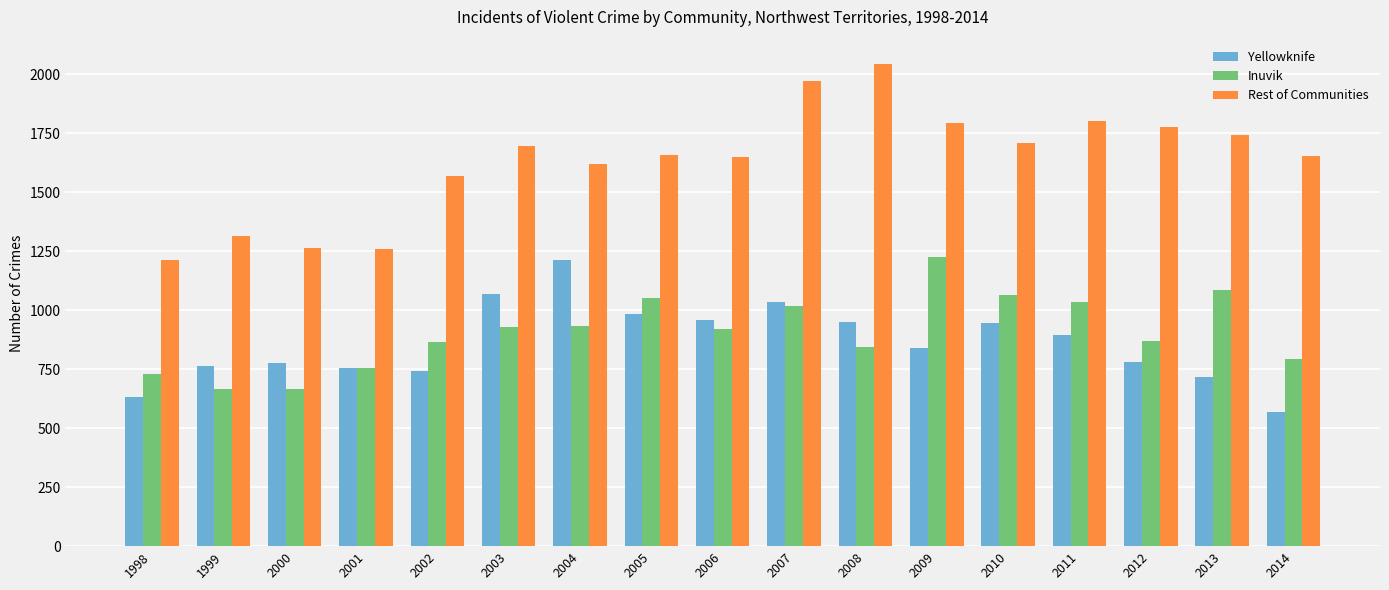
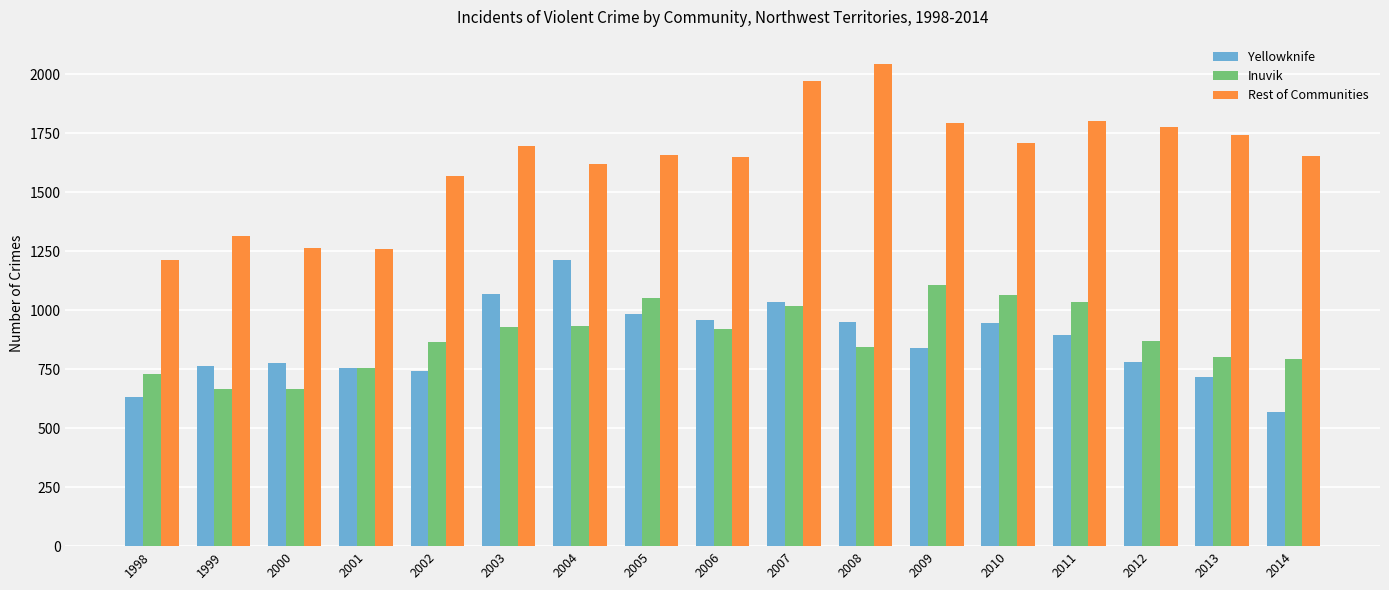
  {
    "Yellowknife": {
      "1998": 630,
      "1999": 760,
      "2000": 780,
      "2001": 750,
      "2002": 740,
      "2003": 1070,
      "2004": 1210,
      "2005": 980,
      "2006": 960,
      "2007": 1030,
      "2008": 950,
      "2009": 840,
      "2010": 950,
      "2011": 900,
      "2012": 780,
      "2013": 720,
      "2014": 570
    },
    "Inuvik": {
      "1998": 730,
      "1999": 670,
      "2000": 670,
      "2001": 760,
      "2002": 870,
      "2003": 930,
      "2004": 930,
      "2005": 1050,
      "2006": 920,
      "2007": 1020,
      "2008": 840,
-     "2009": 1230,
+     "2009": 1110,
      "2010": 1060,
      "2011": 1030,
      "2012": 870,
-     "2013": 1090,
+     "2013": 800,
      "2014": 790
    },
    "Rest of Communities": {
      "1998": 1210,
      "1999": 1320,
      "2000": 1270,
      "2001": 1260,
      "2002": 1570,
      "2003": 1700,
      "2004": 1620,
      "2005": 1660,
      "2006": 1650,
      "2007": 1970,
      "2008": 2050,
      "2009": 1800,
      "2010": 1710,
      "2011": 1800,
      "2012": 1780,
      "2013": 1750,
      "2014": 1660
    }
  }
